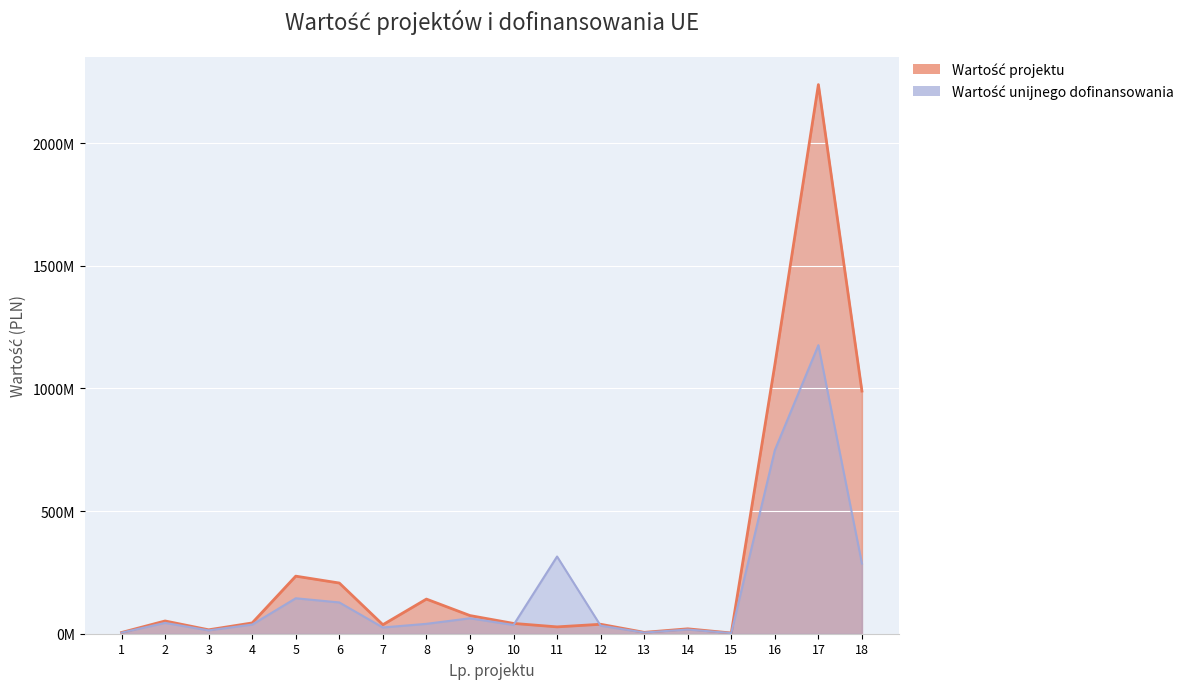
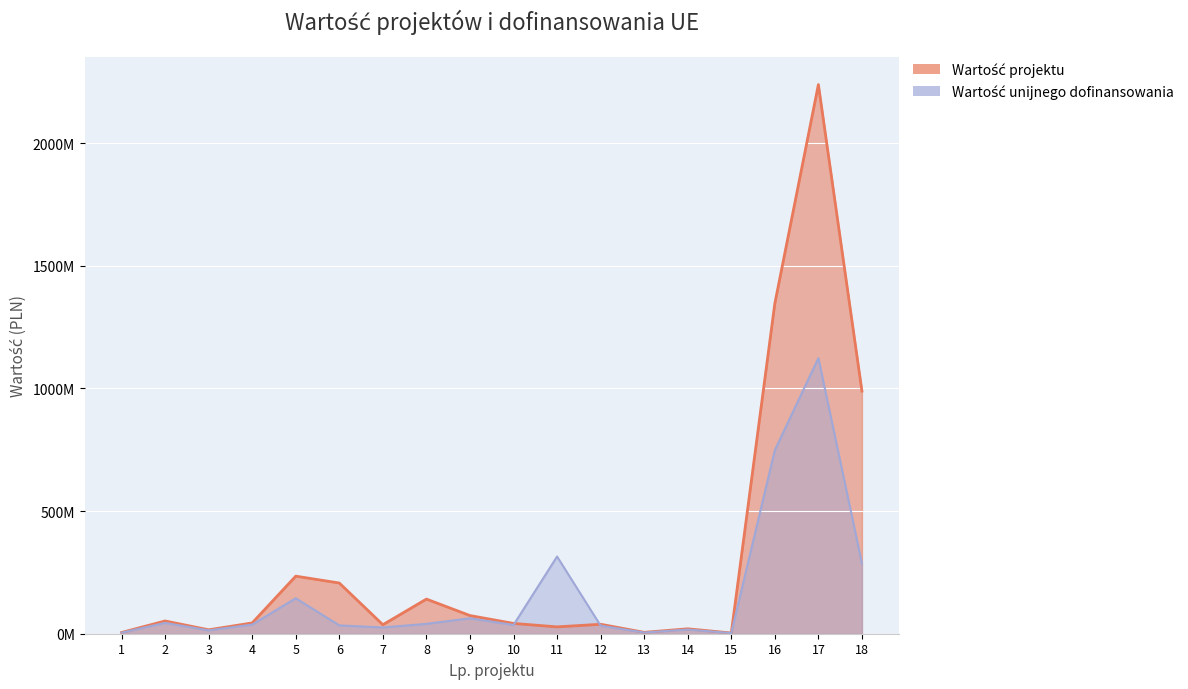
  {
    "Wartość projektu": {
      "5": 230000000,
      "6": 210000000,
      "7": 40000000,
      "8": 140000000,
      "9": 70000000,
      "11": 30000000,
-     "16": 1100000000,
+     "16": 1350000000,
      "17": 2240000000,
      "18": 990000000
    },
    "Wartość unijnego dofinansowania": {
      "5": 140000000,
-     "6": 130000000,
+     "6": 30000000,
      "7": 30000000,
      "8": 40000000,
      "9": 60000000,
      "11": 310000000,
      "16": 750000000,
-     "17": 1180000000,
+     "17": 1120000000,
      "18": 290000000
    }
  }
